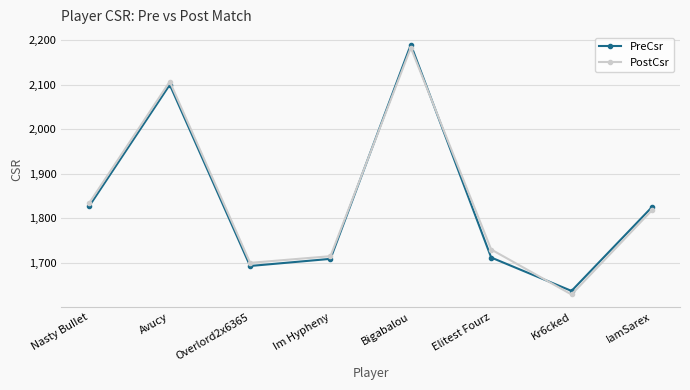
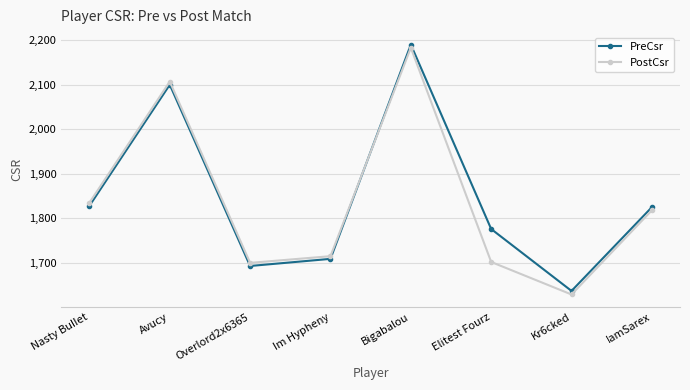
  {
    "PreCsr": {
      "Nasty BuIIet": "1,830",
      "Avucy": "2,100",
      "Overlord2x6365": "1,690",
      "Im Hypheny": "1,710",
      "Bigabalou": "2,190",
-     "Elitest Fourz": "1,710",
+     "Elitest Fourz": "1,780",
      "Kr6cked": "1,640",
      "IamSarex": "1,830"
    },
    "PostCsr": {
      "Nasty BuIIet": "1,840",
      "Avucy": "2,110",
      "Overlord2x6365": "1,700",
      "Im Hypheny": "1,720",
      "Bigabalou": "2,180",
-     "Elitest Fourz": "1,730",
+     "Elitest Fourz": "1,700",
      "Kr6cked": "1,630",
      "IamSarex": "1,820"
    }
  }
